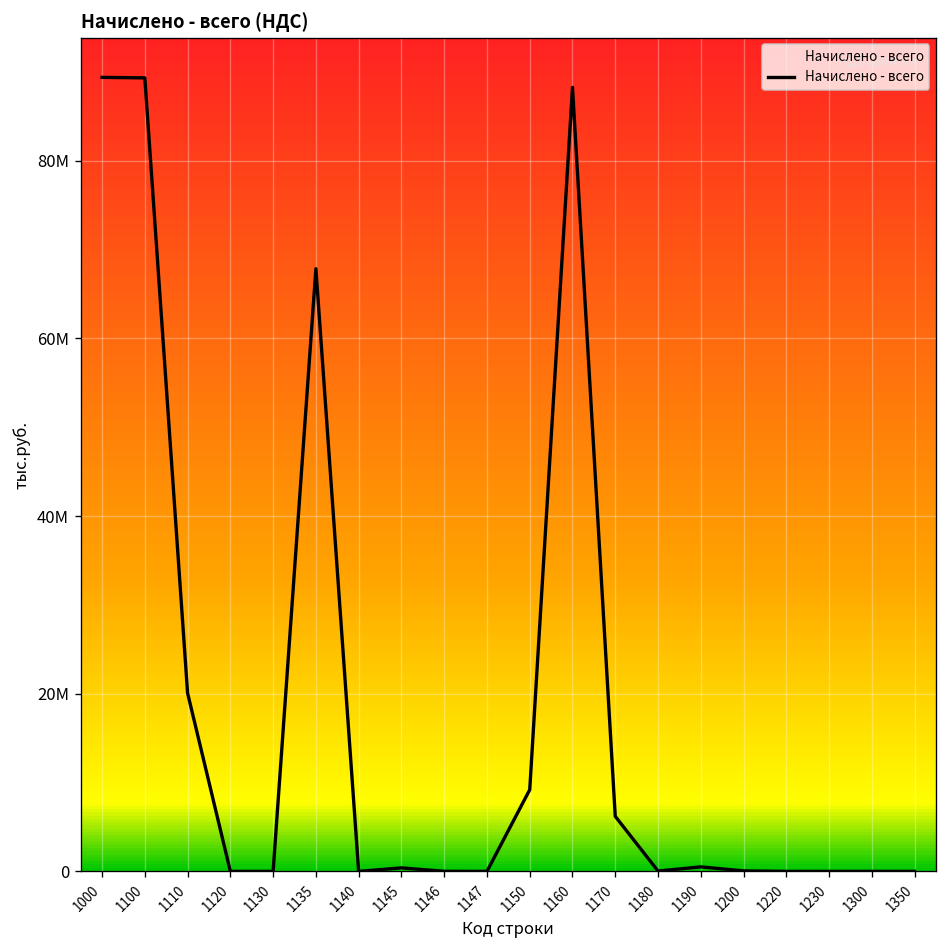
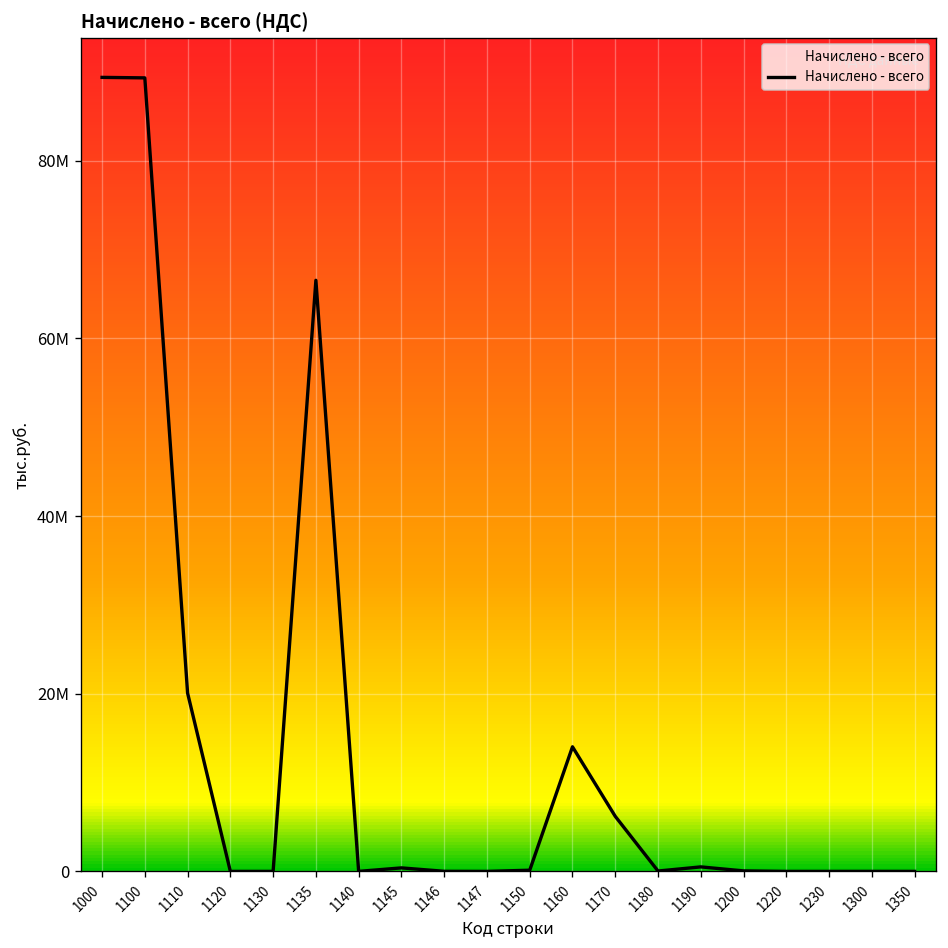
  {
    "1000": 89000000,
    "1100": 89000000,
    "1110": 20000000,
    "1120": 0,
    "1130": 0,
-   "1135": 68000000,
+   "1135": 67000000,
    "1140": 0,
    "1145": 0,
    "1146": 0,
    "1147": 0,
-   "1150": 9000000,
-   "1160": 88000000,
+   "1150": 0,
+   "1160": 14000000,
    "1170": 6000000,
    "1180": 0,
    "1190": 1000000,
    "1200": 0,
    "1220": 0,
    "1230": 0,
    "1300": 0,
    "1350": 0
  }
